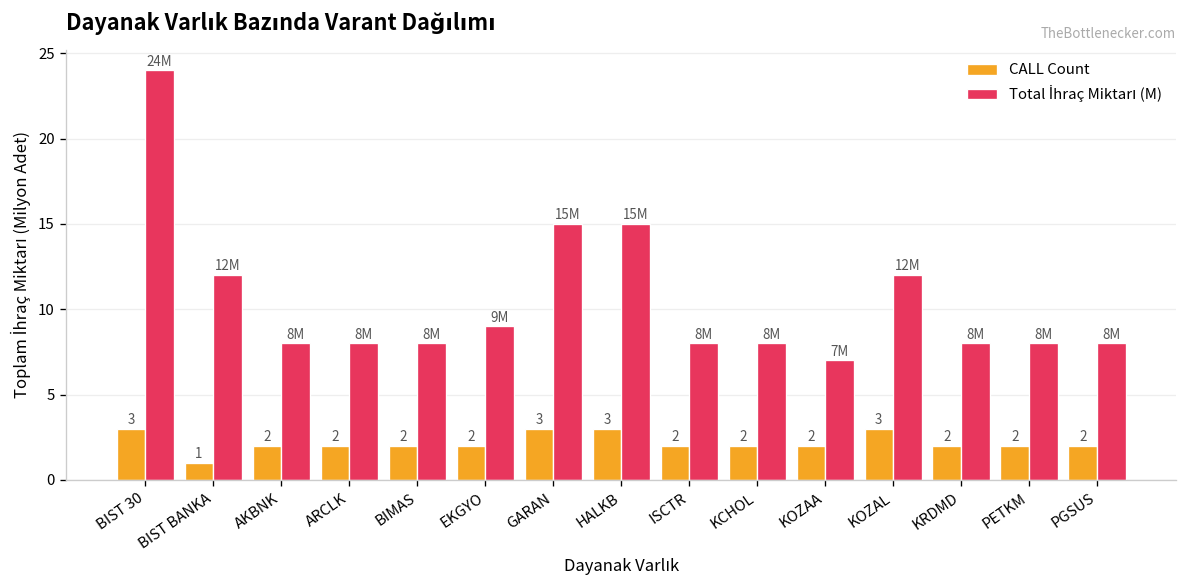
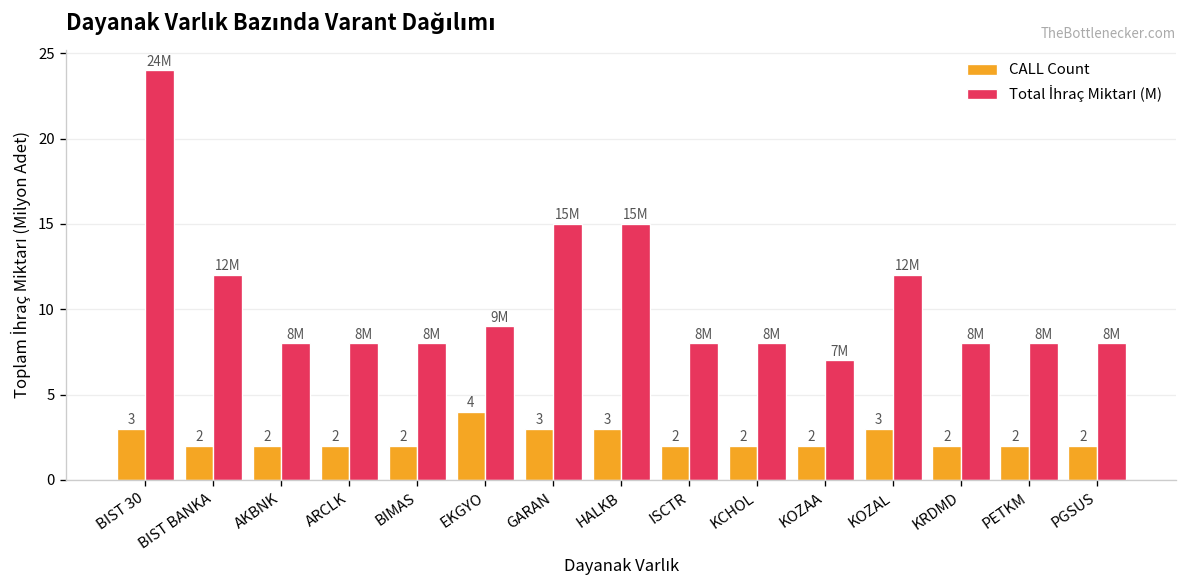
  {
    "CALL Count": {
      "BIST 30": "3",
-     "BIST BANKA": "1",
+     "BIST BANKA": "2",
      "AKBNK": "2",
      "ARCLK": "2",
      "BIMAS": "2",
-     "EKGYO": "2",
+     "EKGYO": "4",
      "GARAN": "3",
      "HALKB": "3",
      "ISCTR": "2",
      "KCHOL": "2",
      "KOZAA": "2",
      "KOZAL": "3",
      "KRDMD": "2",
      "PETKM": "2",
      "PGSUS": "2"
    },
    "Total İhraç Miktarı (M)": {
      "BIST 30": "24M",
      "BIST BANKA": "12M",
      "AKBNK": "8M",
      "ARCLK": "8M",
      "BIMAS": "8M",
      "EKGYO": "9M",
      "GARAN": "15M",
      "HALKB": "15M",
      "ISCTR": "8M",
      "KCHOL": "8M",
      "KOZAA": "7M",
      "KOZAL": "12M",
      "KRDMD": "8M",
      "PETKM": "8M",
      "PGSUS": "8M"
    }
  }
